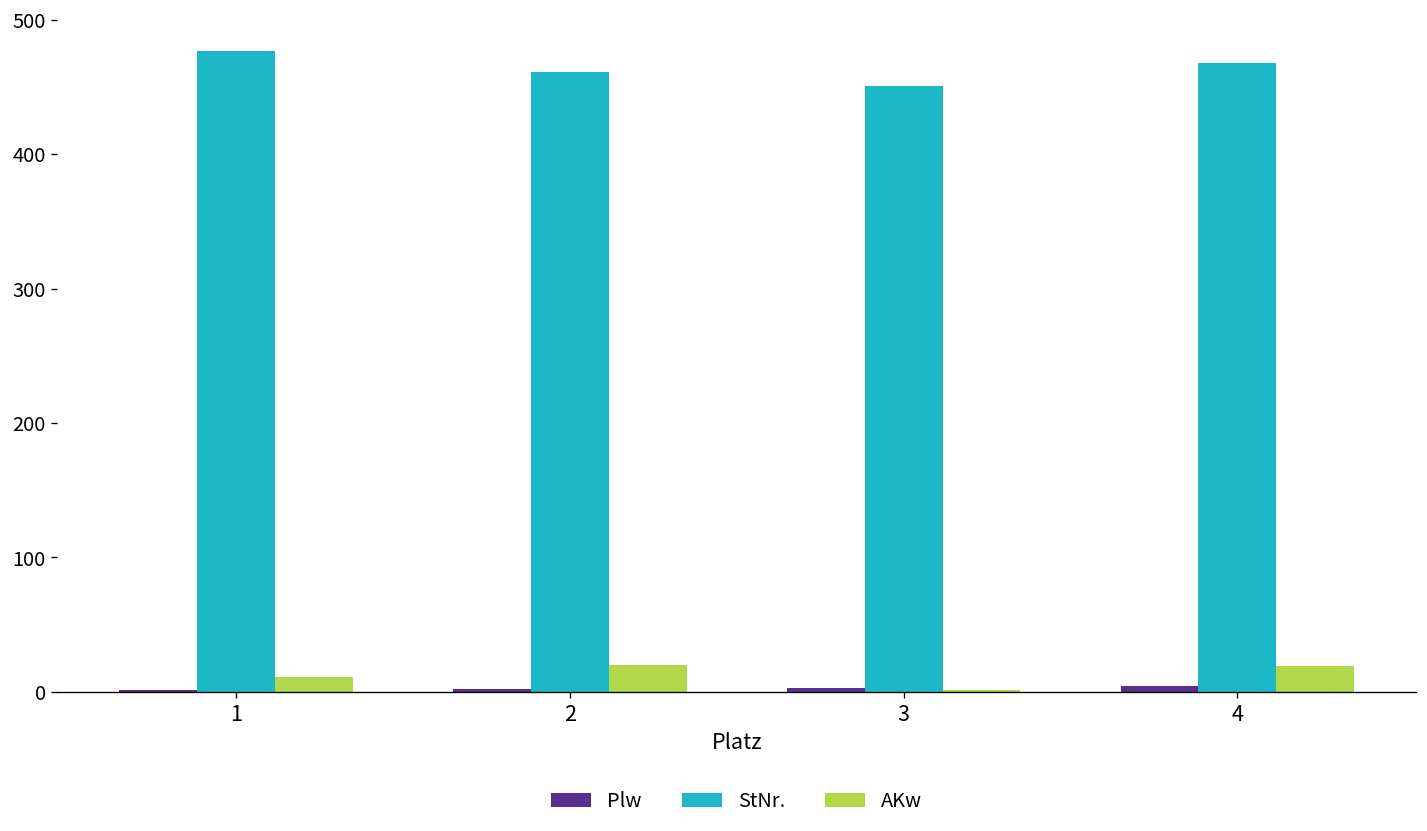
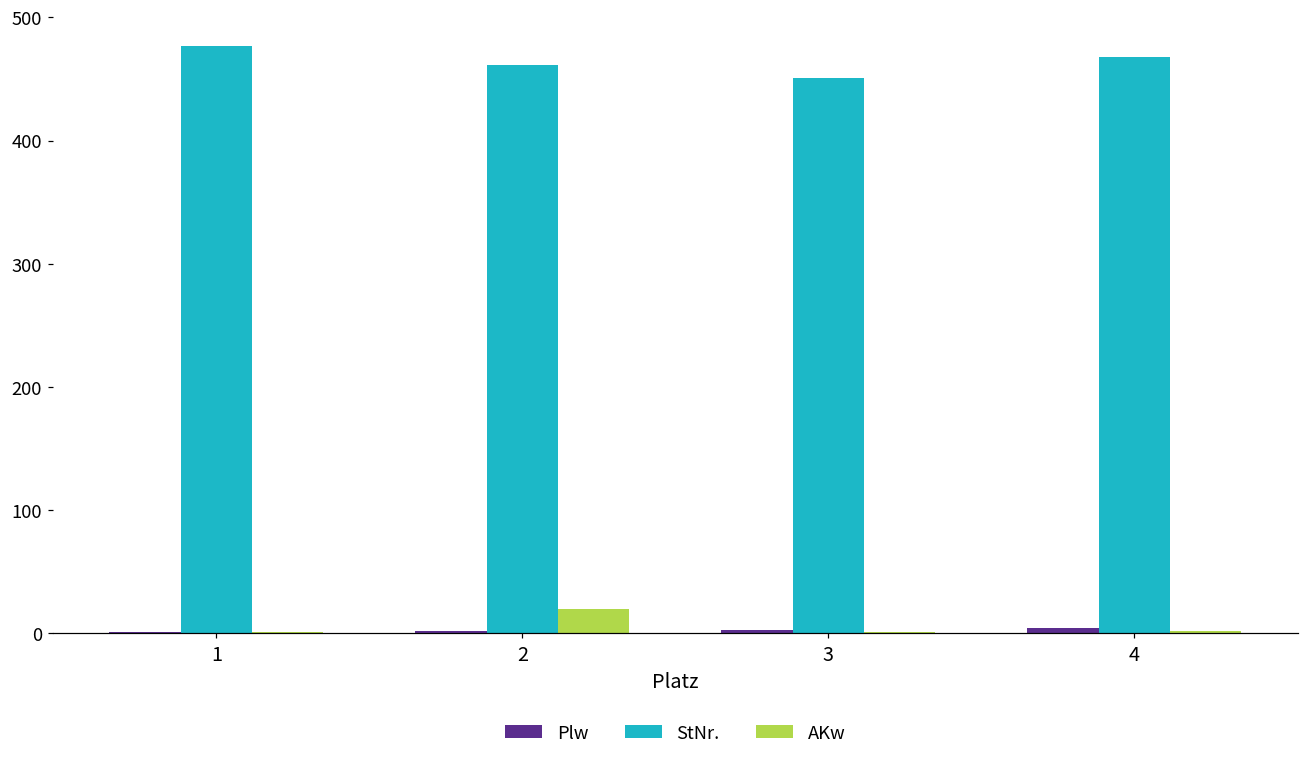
  {
    "Plw": {
      "3": 3,
      "4": 4
    },
    "StNr.": {
      "1": 477,
      "2": 461,
      "3": 451,
      "4": 468
    },
    "AKw": {
-     "1": 11,
+     "1": 1,
      "2": 20,
-     "4": 19
+     "4": 2
    }
  }
